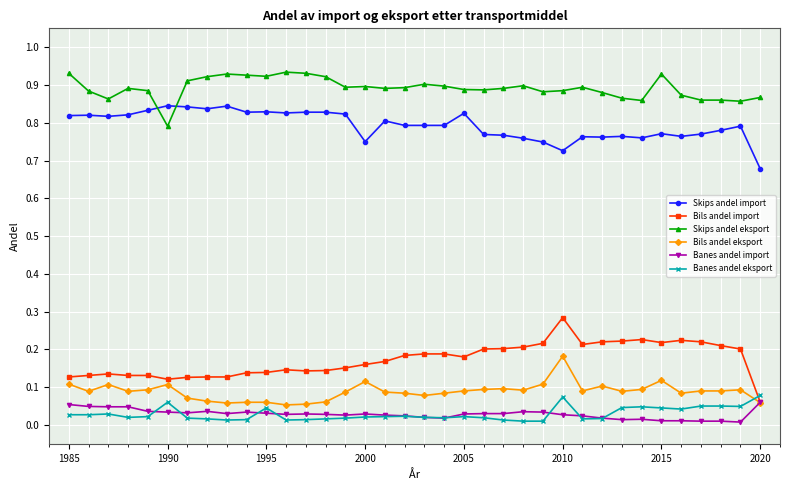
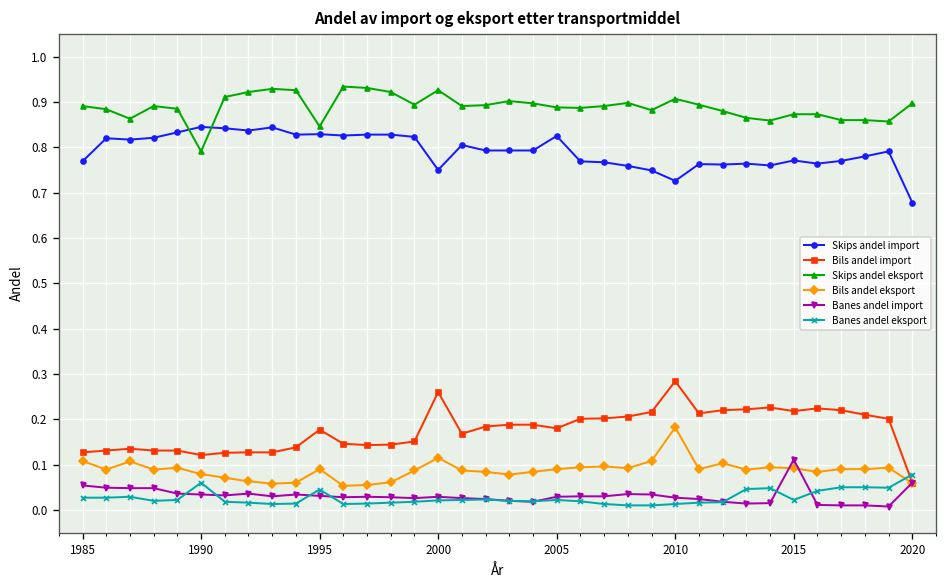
  {
    "Skips andel import": {
-     "1985": 0.82,
+     "1985": 0.77,
      "1990": 0.85,
      "1995": 0.83,
      "2000": 0.75,
      "2005": 0.83,
      "2010": 0.73,
      "2015": 0.77,
      "2020": 0.68
    },
    "Bils andel import": {
      "1985": 0.13,
      "1990": 0.12,
-     "1995": 0.14,
-     "2000": 0.16,
+     "1995": 0.18,
+     "2000": 0.26,
      "2005": 0.18,
      "2010": 0.28,
      "2015": 0.22
    },
    "Skips andel eksport": {
-     "1985": 0.93,
+     "1985": 0.89,
      "1990": 0.79,
-     "1995": 0.92,
-     "2000": 0.90,
+     "1995": 0.85,
+     "2000": 0.93,
      "2005": 0.89,
-     "2010": 0.89,
-     "2015": 0.93,
-     "2020": 0.87
+     "2010": 0.91,
+     "2015": 0.87,
+     "2020": 0.90
    },
    "Bils andel eksport": {
      "1985": 0.11,
-     "1990": 0.11,
-     "1995": 0.06,
+     "1990": 0.08,
+     "1995": 0.09,
      "2000": 0.12,
      "2005": 0.09,
      "2010": 0.18,
-     "2015": 0.12
+     "2015": 0.09
    },
    "Banes andel import": {
      "1985": 0.05,
      "1990": 0.03,
      "1995": 0.03,
      "2000": 0.03,
      "2005": 0.03,
      "2010": 0.03,
-     "2015": 0.01
+     "2015": 0.11
    },
    "Banes andel eksport": {
      "1985": 0.03,
      "1990": 0.06,
      "1995": 0.05,
      "2000": 0.02,
      "2005": 0.02,
-     "2010": 0.07,
-     "2015": 0.05,
+     "2010": 0.01,
+     "2015": 0.02,
      "2020": 0.08
    }
  }
